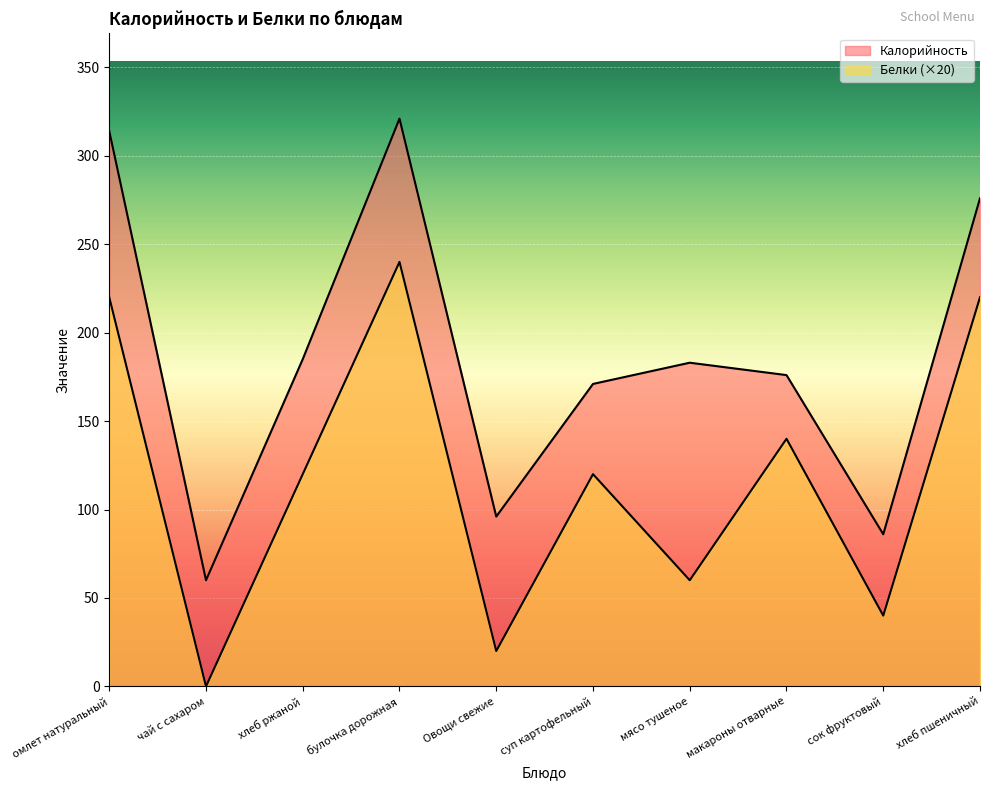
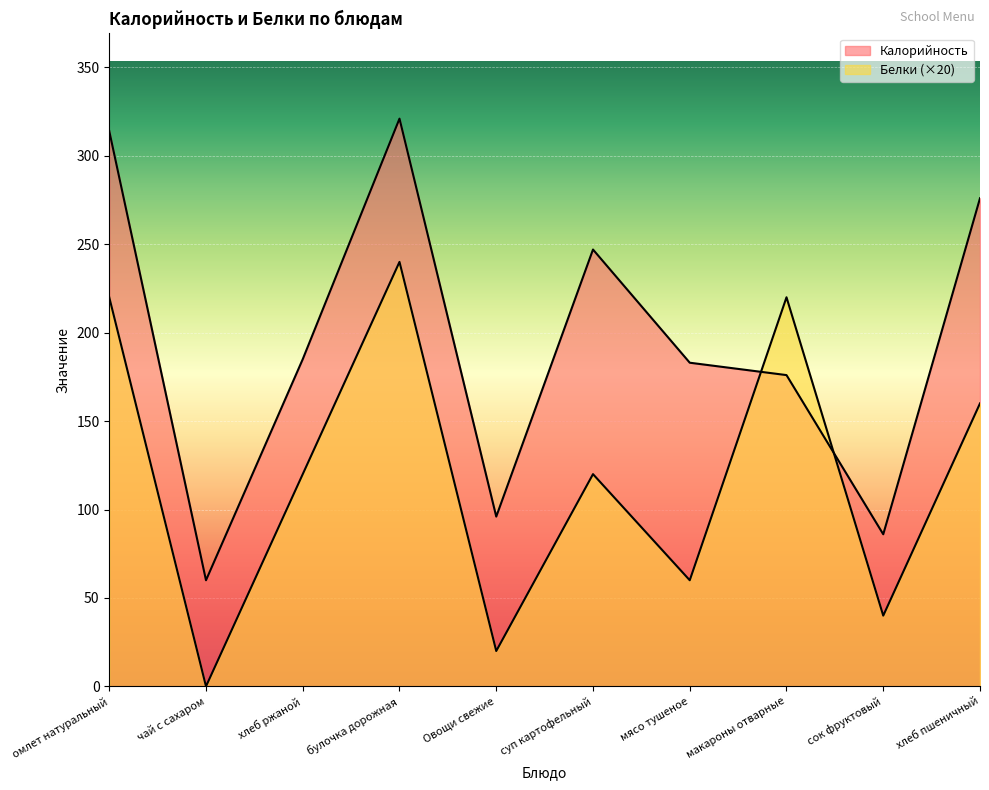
  {
    "Калорийность": {
      "омлет натуральный": 314,
      "чай с сахаром": 60,
      "хлеб ржаной": 185,
      "булочка дорожная": 321,
      "Овощи свежие": 96,
-     "суп картофельный": 171,
+     "суп картофельный": 247,
      "мясо тушеное": 183,
      "макароны отварные": 176,
      "сок фруктовый": 86,
      "хлеб пшеничный": 276
    },
    "Белки (×20)": {
      "омлет натуральный": 220,
      "чай с сахаром": 0,
      "хлеб ржаной": 120,
      "булочка дорожная": 240,
      "Овощи свежие": 20,
      "суп картофельный": 120,
      "мясо тушеное": 60,
-     "макароны отварные": 140,
+     "макароны отварные": 220,
      "сок фруктовый": 40,
-     "хлеб пшеничный": 220
+     "хлеб пшеничный": 160
    }
  }
